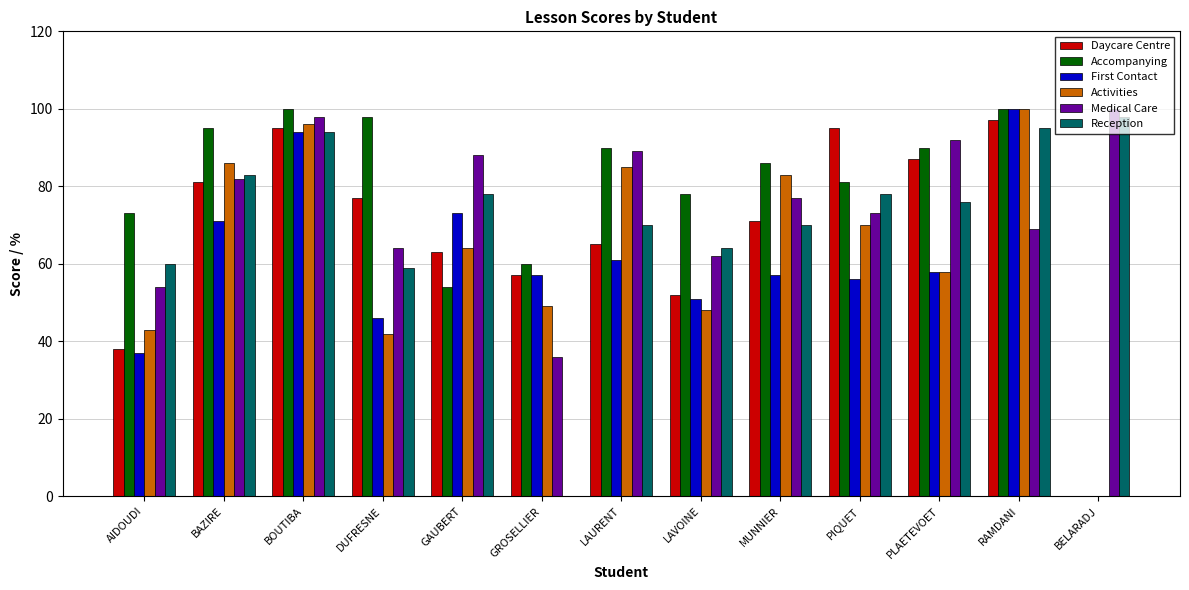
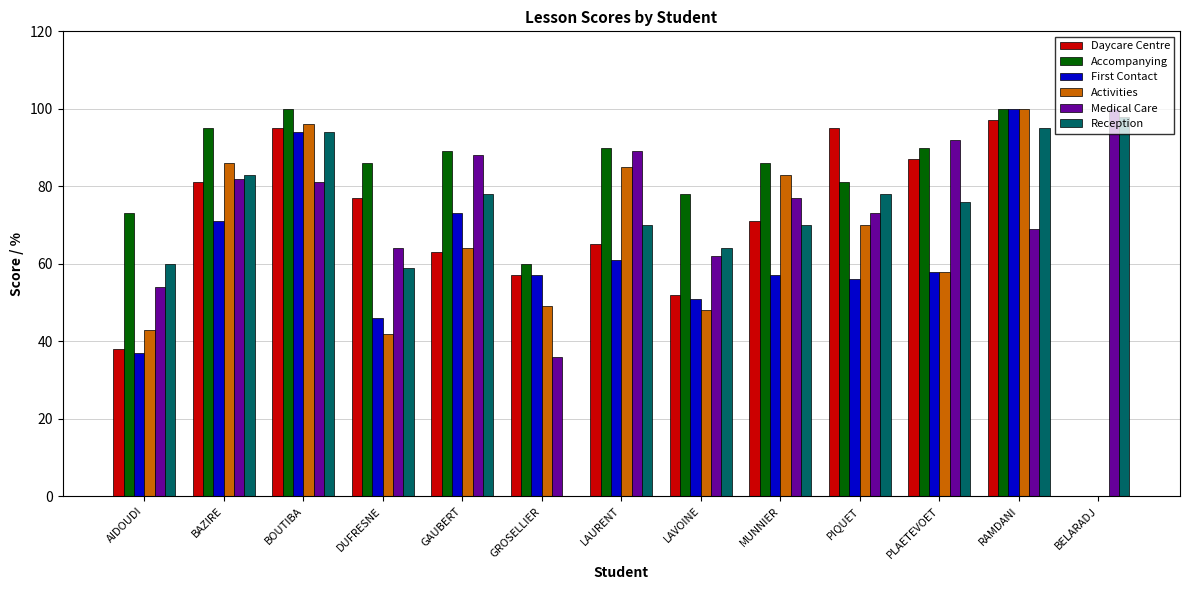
  {
    "Daycare Centre": {
      "AIDOUDI": 38,
      "BAZIRE": 81,
      "BOUTIBA": 95,
      "DUFRESNE": 77,
      "GAUBERT": 63,
      "GROSELLIER": 57,
      "LAURENT": 65,
      "LAVOINE": 52,
      "MUNNIER": 71,
      "PIQUET": 95,
      "PLAETEVOET": 87,
      "RAMDANI": 97,
      "BELARADJ": 0
    },
    "Accompanying": {
      "AIDOUDI": 73,
      "BAZIRE": 95,
      "BOUTIBA": 100,
-     "DUFRESNE": 98,
-     "GAUBERT": 54,
+     "DUFRESNE": 86,
+     "GAUBERT": 89,
      "GROSELLIER": 60,
      "LAURENT": 90,
      "LAVOINE": 78,
      "MUNNIER": 86,
      "PIQUET": 81,
      "PLAETEVOET": 90,
      "RAMDANI": 100,
      "BELARADJ": 0
    },
    "First Contact": {
      "AIDOUDI": 37,
      "BAZIRE": 71,
      "BOUTIBA": 94,
      "DUFRESNE": 46,
      "GAUBERT": 73,
      "GROSELLIER": 57,
      "LAURENT": 61,
      "LAVOINE": 51,
      "MUNNIER": 57,
      "PIQUET": 56,
      "PLAETEVOET": 58,
      "RAMDANI": 100,
      "BELARADJ": 0
    },
    "Activities": {
      "AIDOUDI": 43,
      "BAZIRE": 86,
      "BOUTIBA": 96,
      "DUFRESNE": 42,
      "GAUBERT": 64,
      "GROSELLIER": 49,
      "LAURENT": 85,
      "LAVOINE": 48,
      "MUNNIER": 83,
      "PIQUET": 70,
      "PLAETEVOET": 58,
      "RAMDANI": 100,
      "BELARADJ": 0
    },
    "Medical Care": {
      "AIDOUDI": 54,
      "BAZIRE": 82,
-     "BOUTIBA": 98,
+     "BOUTIBA": 81,
      "DUFRESNE": 64,
      "GAUBERT": 88,
      "GROSELLIER": 36,
      "LAURENT": 89,
      "LAVOINE": 62,
      "MUNNIER": 77,
      "PIQUET": 73,
      "PLAETEVOET": 92,
      "RAMDANI": 69
    },
    "Reception": {
      "AIDOUDI": 60,
      "BAZIRE": 83,
      "BOUTIBA": 94,
      "DUFRESNE": 59,
      "GAUBERT": 78,
      "GROSELLIER": 0,
      "LAURENT": 70,
      "LAVOINE": 64,
      "MUNNIER": 70,
      "PIQUET": 78,
      "PLAETEVOET": 76,
      "RAMDANI": 95
    }
  }
